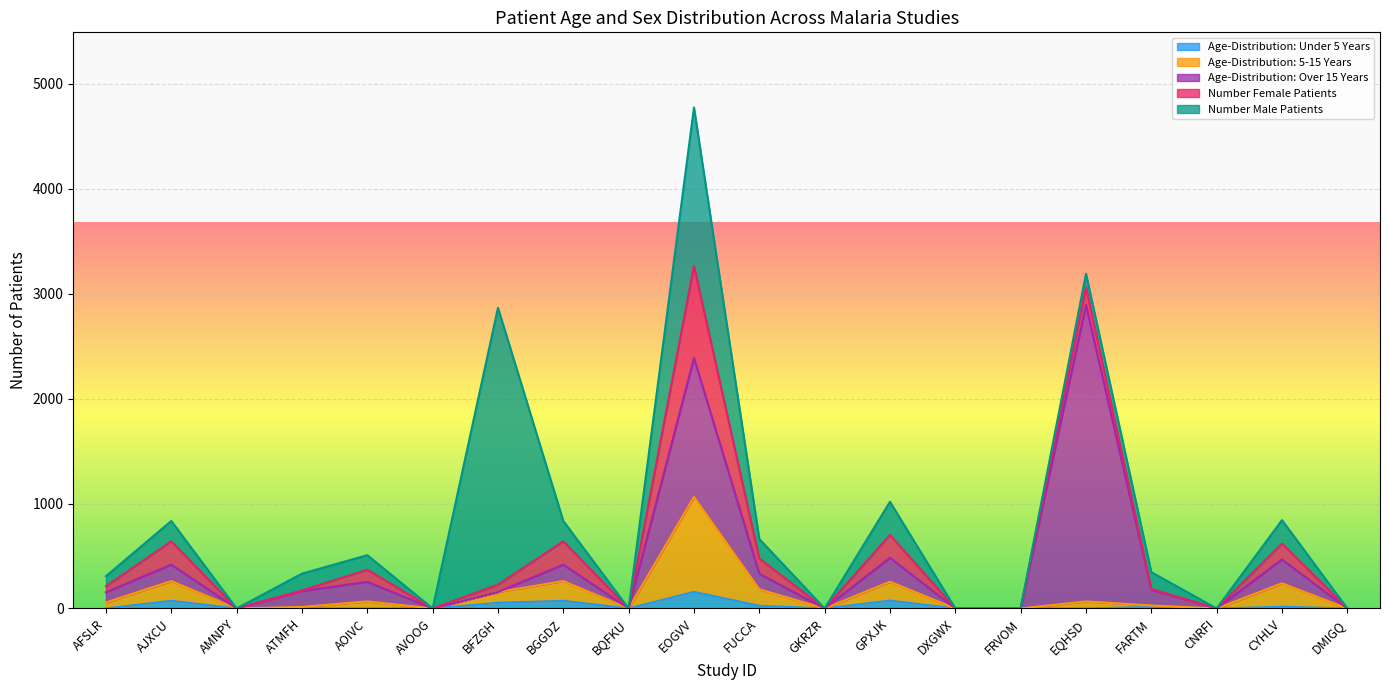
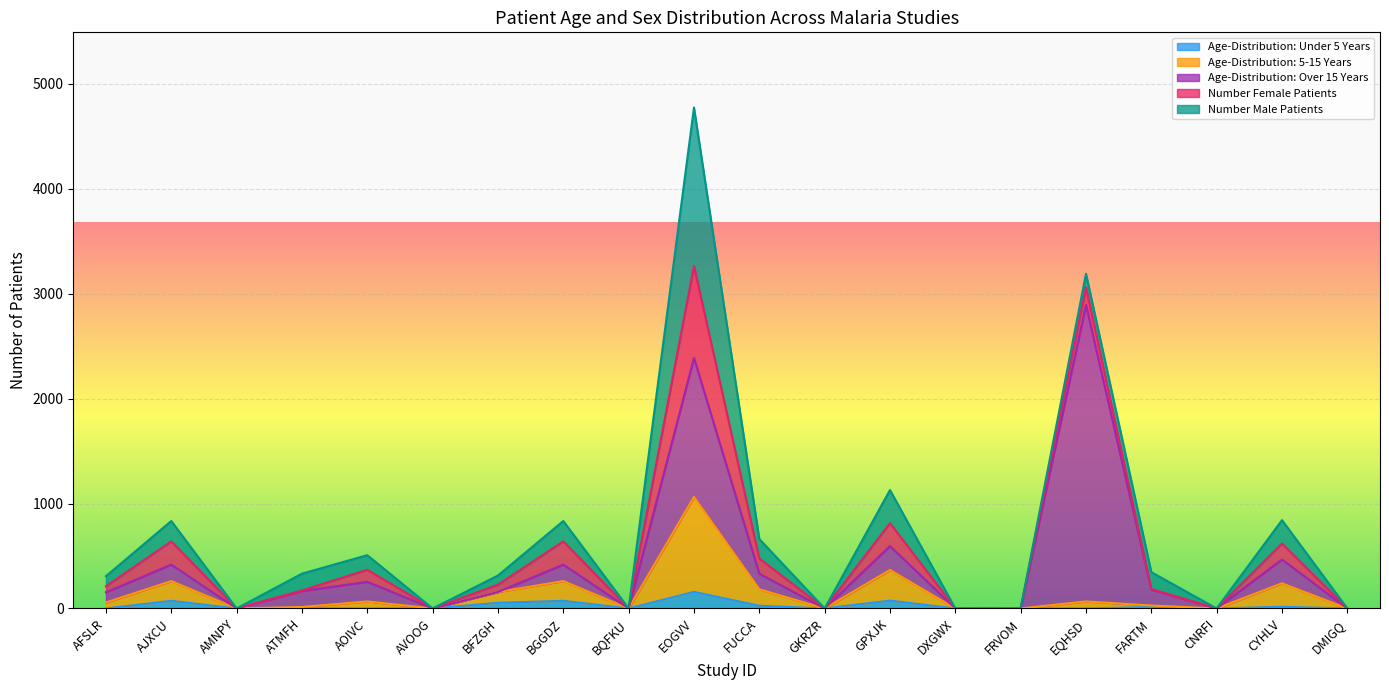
  {
    "Age-Distribution: Under 5 Years": {
      "AFSLR": 0,
      "AJXCU": 70,
      "AOIVC": 0,
      "BFZGH": 50,
      "BGGDZ": 70,
      "EOGVV": 160,
      "FUCCA": 30,
      "GPXJK": 80,
      "EQHSD": 0,
      "CYHLV": 20
    },
    "Age-Distribution: 5-15 Years": {
      "AFSLR": 60,
      "AJXCU": 190,
      "AOIVC": 70,
      "BGGDZ": 190,
      "EOGVV": 910,
      "FUCCA": 160,
-     "GPXJK": 180,
+     "GPXJK": 290,
      "EQHSD": 70,
      "CYHLV": 220
    },
    "Age-Distribution: Over 15 Years": {
      "AFSLR": 100,
      "AJXCU": 160,
      "AOIVC": 190,
      "BGGDZ": 160,
      "EOGVV": 1330,
      "FUCCA": 150,
      "GPXJK": 230,
      "EQHSD": 2830,
      "CYHLV": 230
    },
    "Number Female Patients": {
      "AFSLR": 60,
      "AJXCU": 220,
      "AOIVC": 120,
      "BFZGH": 70,
      "BGGDZ": 220,
      "EOGVV": 880,
      "FUCCA": 150,
      "GPXJK": 220,
      "EQHSD": 170,
      "CYHLV": 150
    },
    "Number Male Patients": {
      "AFSLR": 100,
      "AJXCU": 190,
      "ATMFH": 160,
      "AOIVC": 140,
-     "BFZGH": 2640,
+     "BFZGH": 90,
      "BGGDZ": 190,
      "EOGVV": 1510,
      "FUCCA": 190,
      "GPXJK": 320,
      "EQHSD": 130,
      "FARTM": 160,
      "CYHLV": 220
    }
  }
